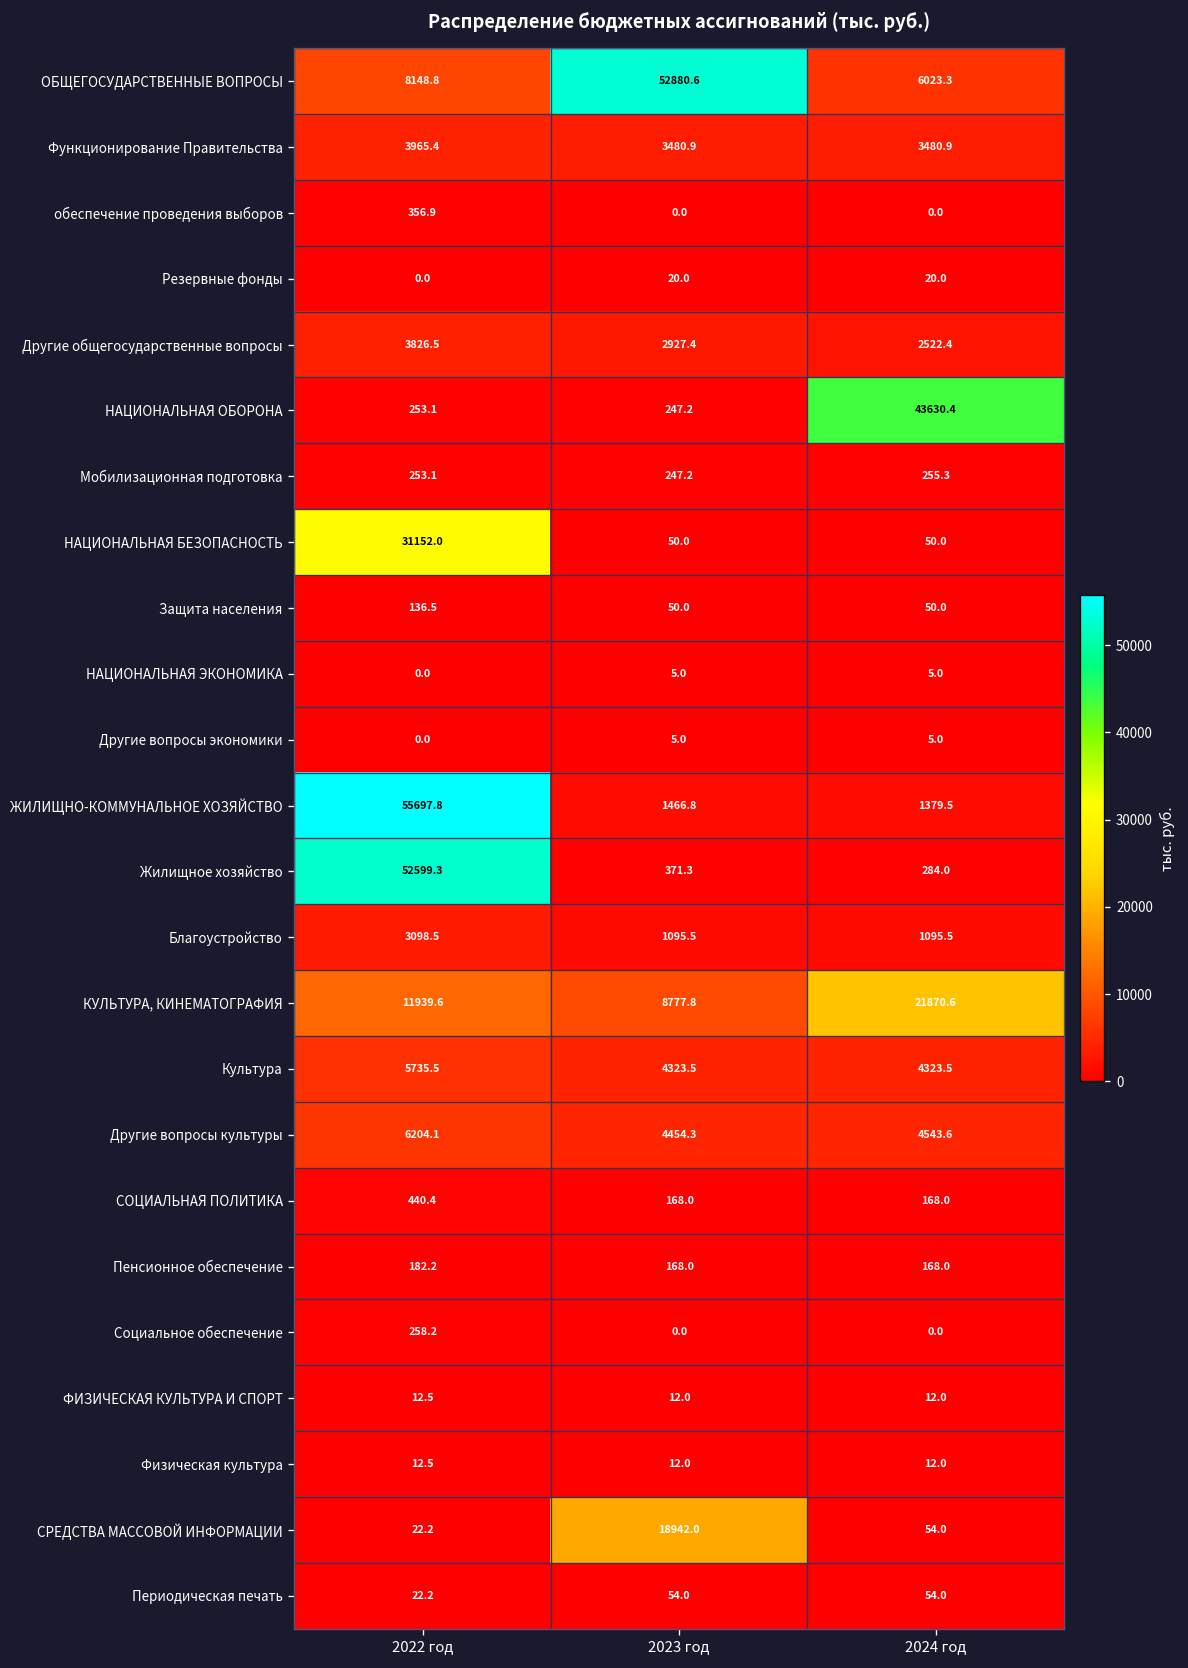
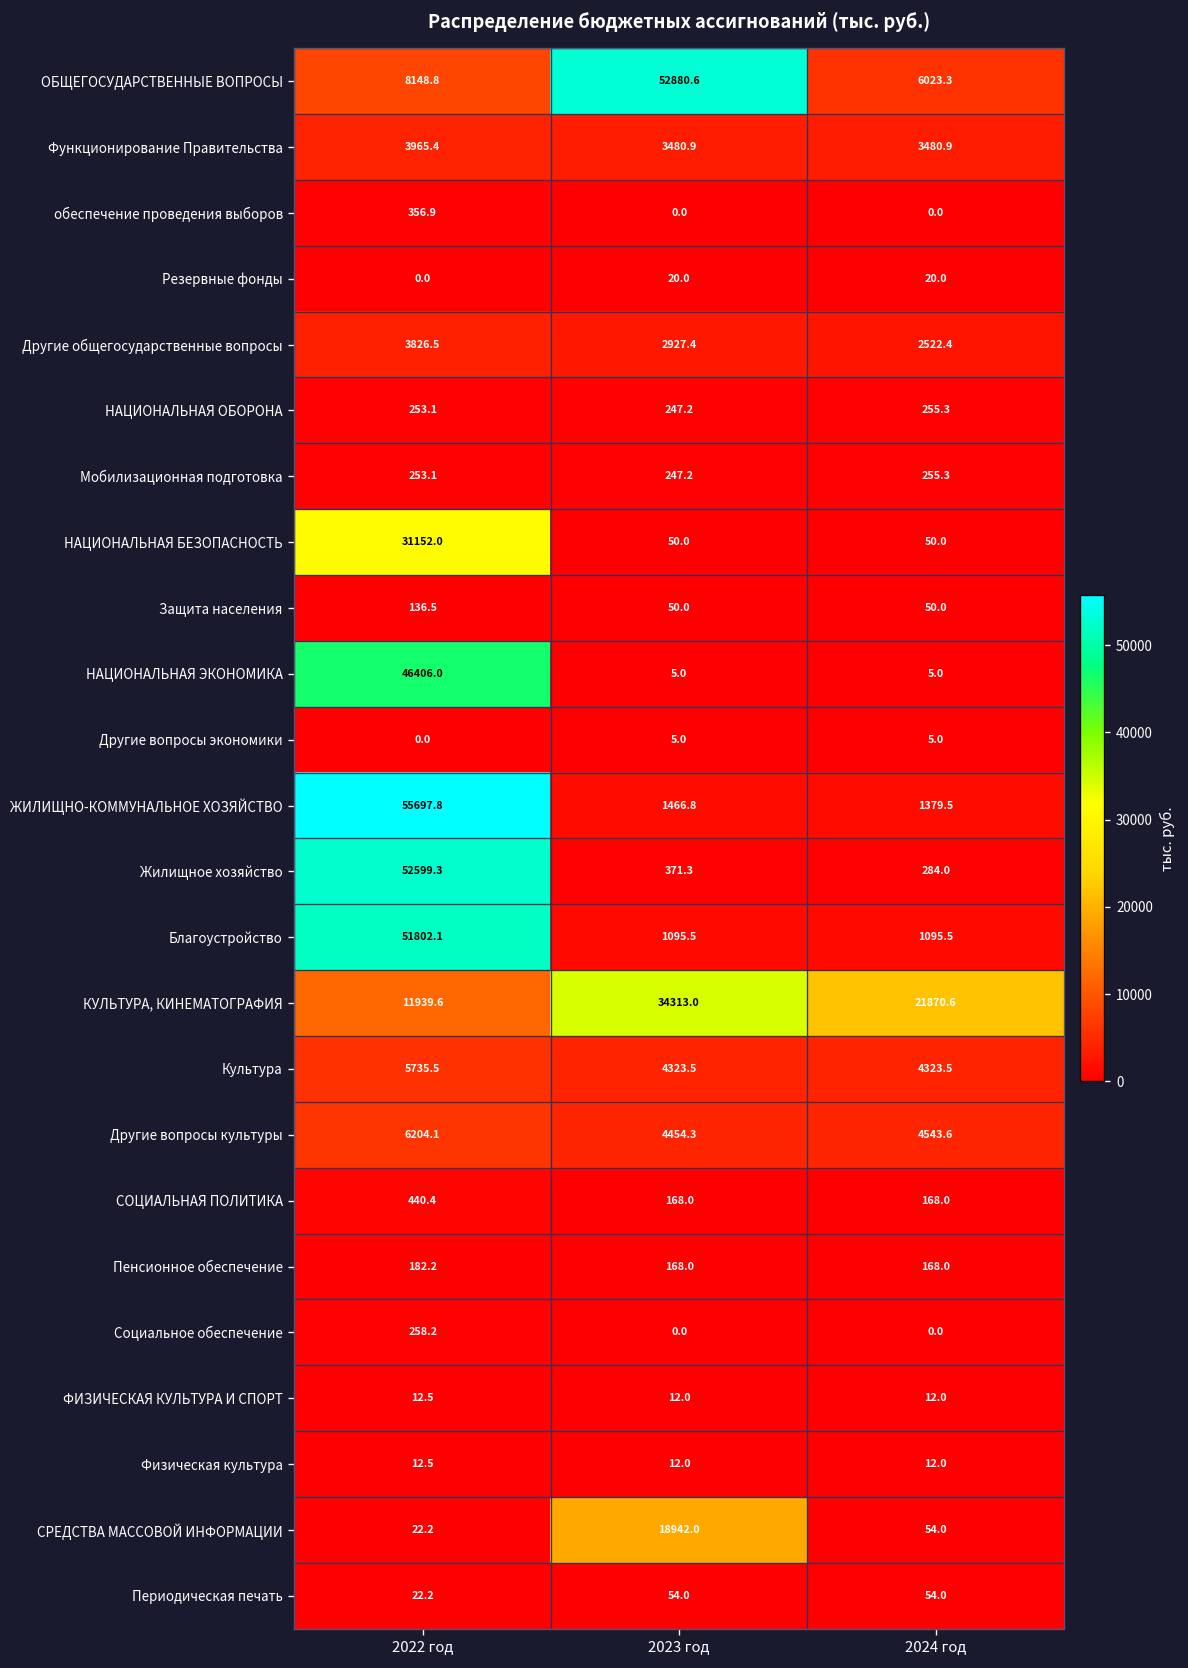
  {
    "ОБЩЕГОСУДАРСТВЕННЫЕ ВОПРОСЫ": {
      "2022 год": 8148.8,
      "2023 год": 52880.6,
      "2024 год": 6023.3
    },
    "Функционирование Правительства": {
      "2022 год": 3965.4,
      "2023 год": 3480.9,
      "2024 год": 3480.9
    },
    "обеспечение проведения выборов": {
      "2022 год": 356.9,
      "2023 год": 0.0,
      "2024 год": 0.0
    },
    "Резервные фонды": {
      "2022 год": 0.0,
      "2023 год": 20.0,
      "2024 год": 20.0
    },
    "Другие общегосударственные вопросы": {
      "2022 год": 3826.5,
      "2023 год": 2927.4,
      "2024 год": 2522.4
    },
    "НАЦИОНАЛЬНАЯ ОБОРОНА": {
      "2022 год": 253.1,
      "2023 год": 247.2,
-     "2024 год": 43630.4
+     "2024 год": 255.3
    },
    "Мобилизационная подготовка": {
      "2022 год": 253.1,
      "2023 год": 247.2,
      "2024 год": 255.3
    },
    "НАЦИОНАЛЬНАЯ БЕЗОПАСНОСТЬ": {
      "2022 год": 31152.0,
      "2023 год": 50.0,
      "2024 год": 50.0
    },
    "Защита населения": {
      "2022 год": 136.5,
      "2023 год": 50.0,
      "2024 год": 50.0
    },
    "НАЦИОНАЛЬНАЯ ЭКОНОМИКА": {
-     "2022 год": 0.0,
+     "2022 год": 46406.0,
      "2023 год": 5.0,
      "2024 год": 5.0
    },
    "Другие вопросы экономики": {
      "2022 год": 0.0,
      "2023 год": 5.0,
      "2024 год": 5.0
    },
    "ЖИЛИЩНО-КОММУНАЛЬНОЕ ХОЗЯЙСТВО": {
      "2022 год": 55697.8,
      "2023 год": 1466.8,
      "2024 год": 1379.5
    },
    "Жилищное хозяйство": {
      "2022 год": 52599.3,
      "2023 год": 371.3,
      "2024 год": 284.0
    },
    "Благоустройство": {
-     "2022 год": 3098.5,
+     "2022 год": 51802.1,
      "2023 год": 1095.5,
      "2024 год": 1095.5
    },
    "КУЛЬТУРА, КИНЕМАТОГРАФИЯ": {
      "2022 год": 11939.6,
-     "2023 год": 8777.8,
+     "2023 год": 34313.0,
      "2024 год": 21870.6
    },
    "Культура": {
      "2022 год": 5735.5,
      "2023 год": 4323.5,
      "2024 год": 4323.5
    },
    "Другие вопросы культуры": {
      "2022 год": 6204.1,
      "2023 год": 4454.3,
      "2024 год": 4543.6
    },
    "СОЦИАЛЬНАЯ ПОЛИТИКА": {
      "2022 год": 440.4,
      "2023 год": 168.0,
      "2024 год": 168.0
    },
    "Пенсионное обеспечение": {
      "2022 год": 182.2,
      "2023 год": 168.0,
      "2024 год": 168.0
    },
    "Социальное обеспечение": {
      "2022 год": 258.2,
      "2023 год": 0.0,
      "2024 год": 0.0
    },
    "ФИЗИЧЕСКАЯ КУЛЬТУРА И СПОРТ": {
      "2022 год": 12.5,
      "2023 год": 12.0,
      "2024 год": 12.0
    },
    "Физическая культура": {
      "2022 год": 12.5,
      "2023 год": 12.0,
      "2024 год": 12.0
    },
    "СРЕДСТВА МАССОВОЙ ИНФОРМАЦИИ": {
      "2022 год": 22.2,
      "2023 год": 18942.0,
      "2024 год": 54.0
    },
    "Периодическая печать": {
      "2022 год": 22.2,
      "2023 год": 54.0,
      "2024 год": 54.0
    }
  }
